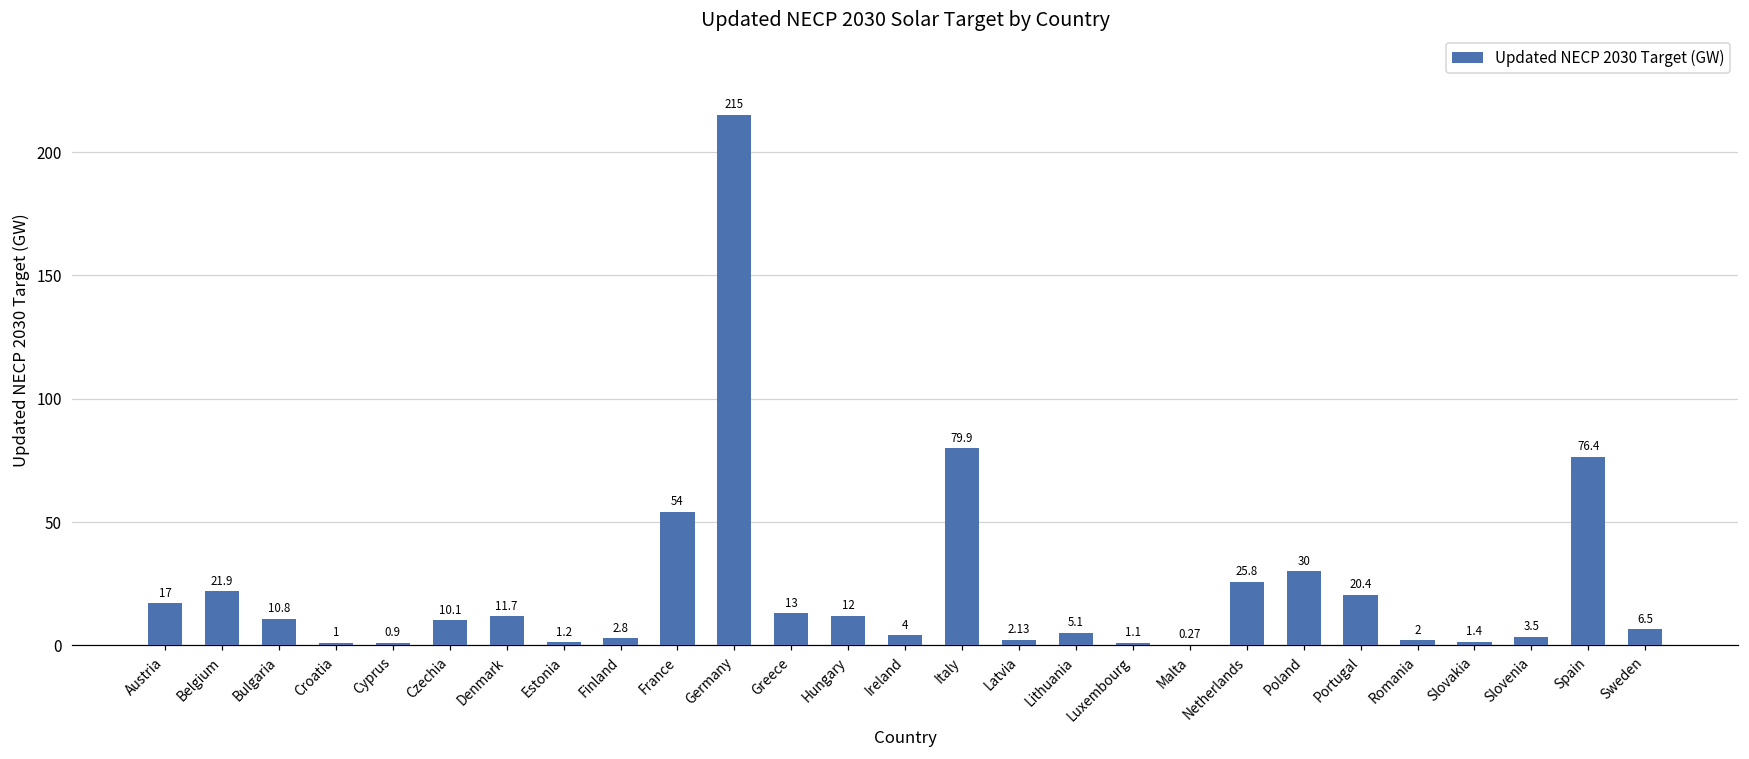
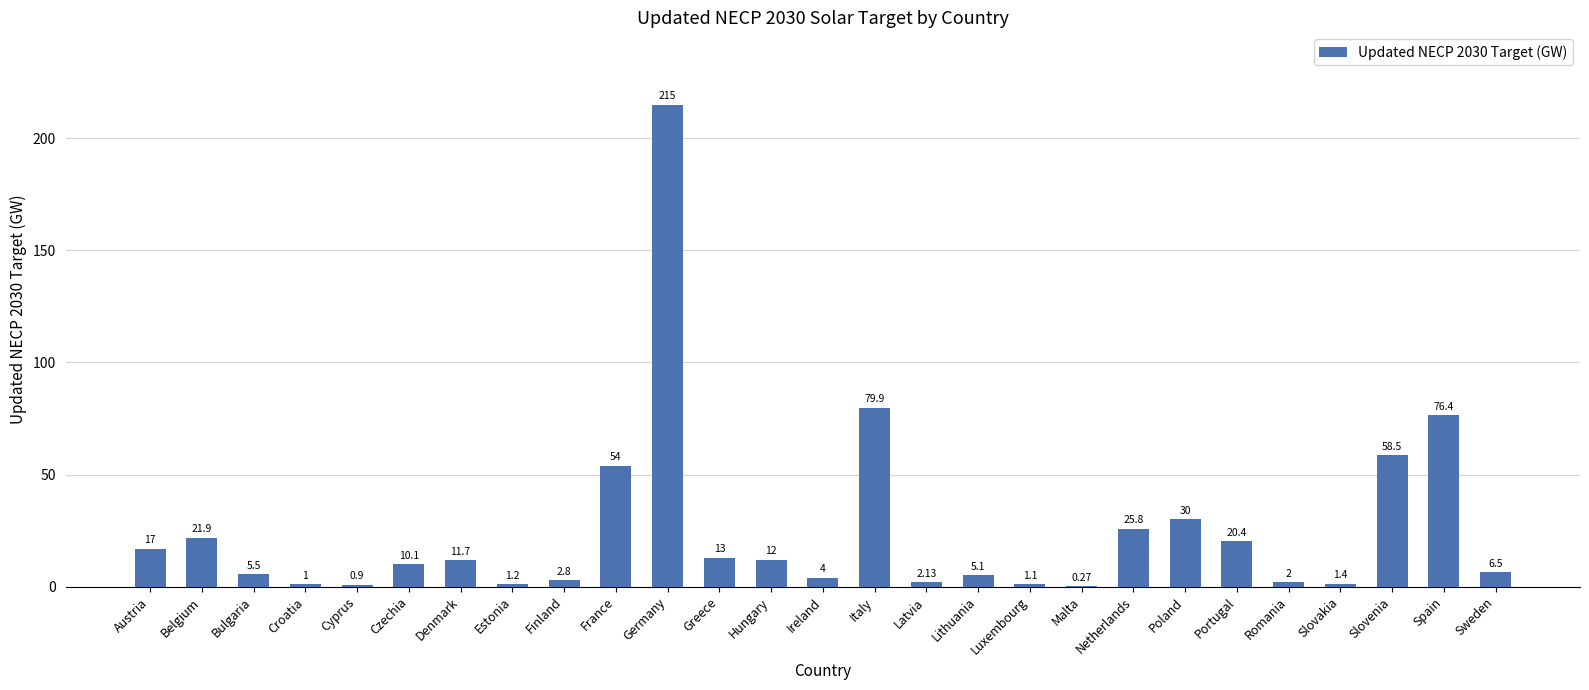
  {
    "Austria": 17,
    "Belgium": 21.9,
-   "Bulgaria": 10.8,
+   "Bulgaria": 5.5,
    "Croatia": 1,
    "Cyprus": 0.9,
    "Czechia": 10.1,
    "Denmark": 11.7,
    "Estonia": 1.2,
    "Finland": 2.8,
    "France": 54,
    "Germany": 215,
    "Greece": 13,
    "Hungary": 12,
    "Ireland": 4,
    "Italy": 79.9,
    "Latvia": 2.13,
    "Lithuania": 5.1,
    "Luxembourg": 1.1,
    "Malta": 0.27,
    "Netherlands": 25.8,
    "Poland": 30,
    "Portugal": 20.4,
    "Romania": 2,
    "Slovakia": 1.4,
-   "Slovenia": 3.5,
+   "Slovenia": 58.5,
    "Spain": 76.4,
    "Sweden": 6.5
  }
